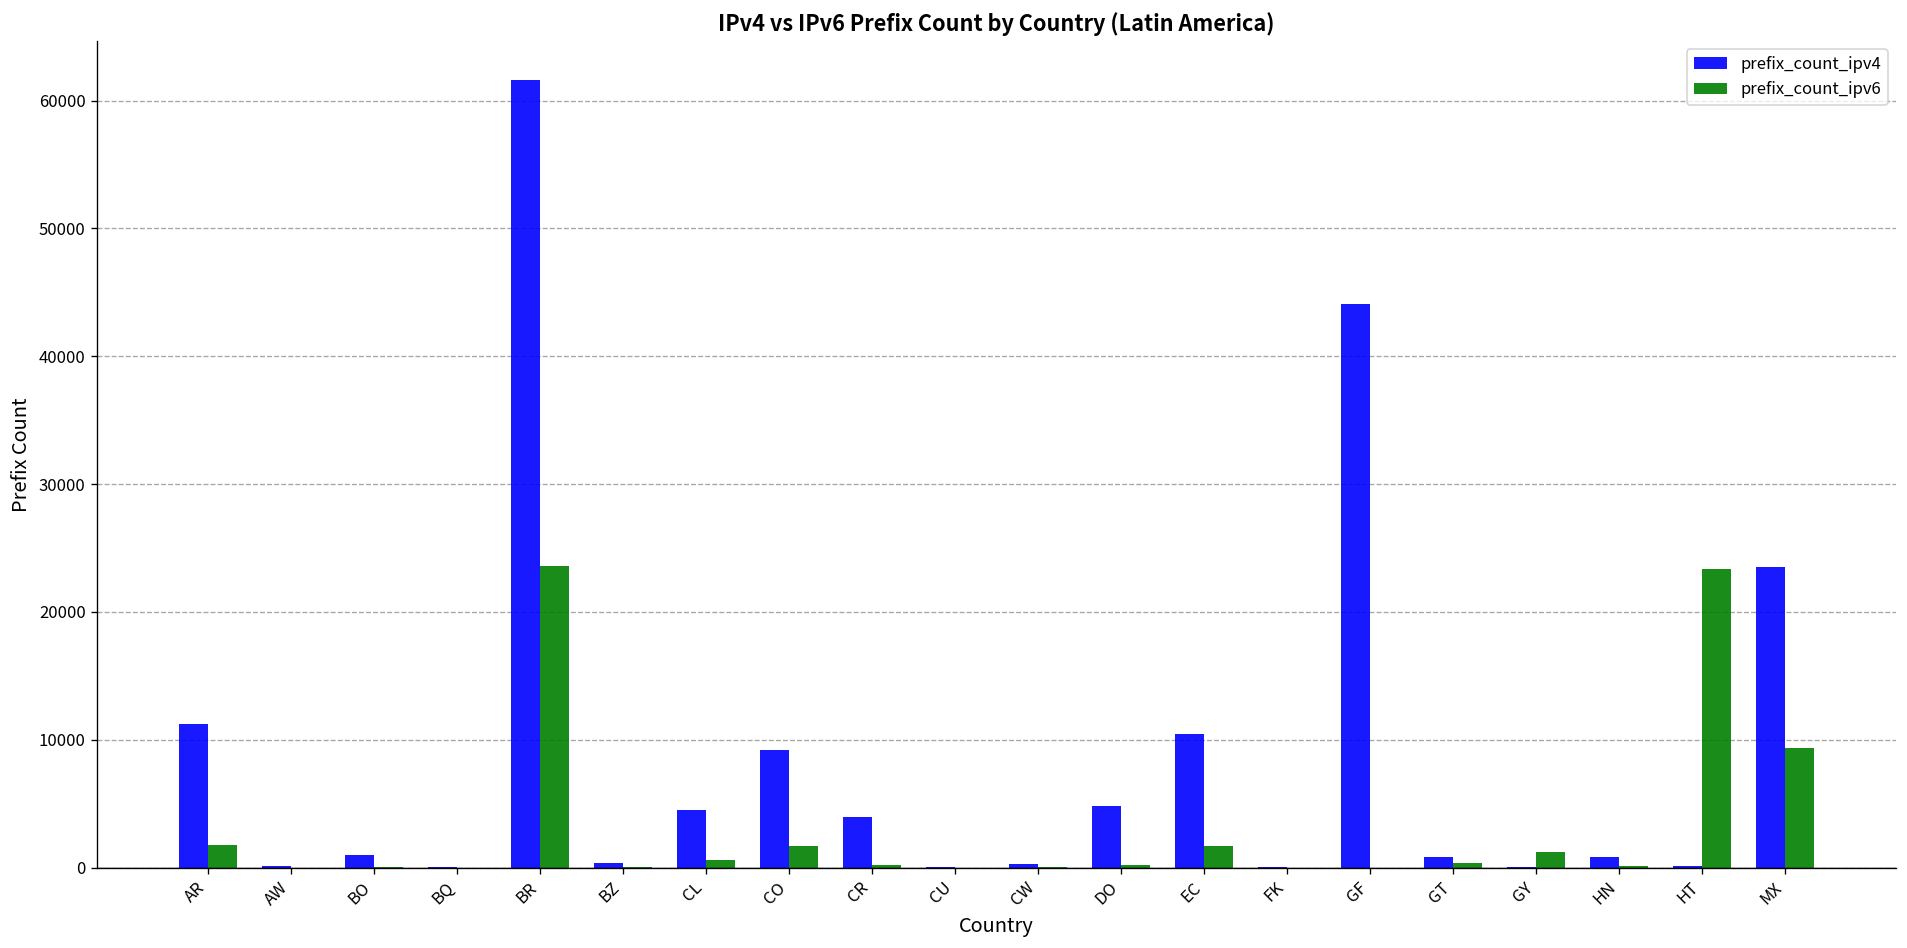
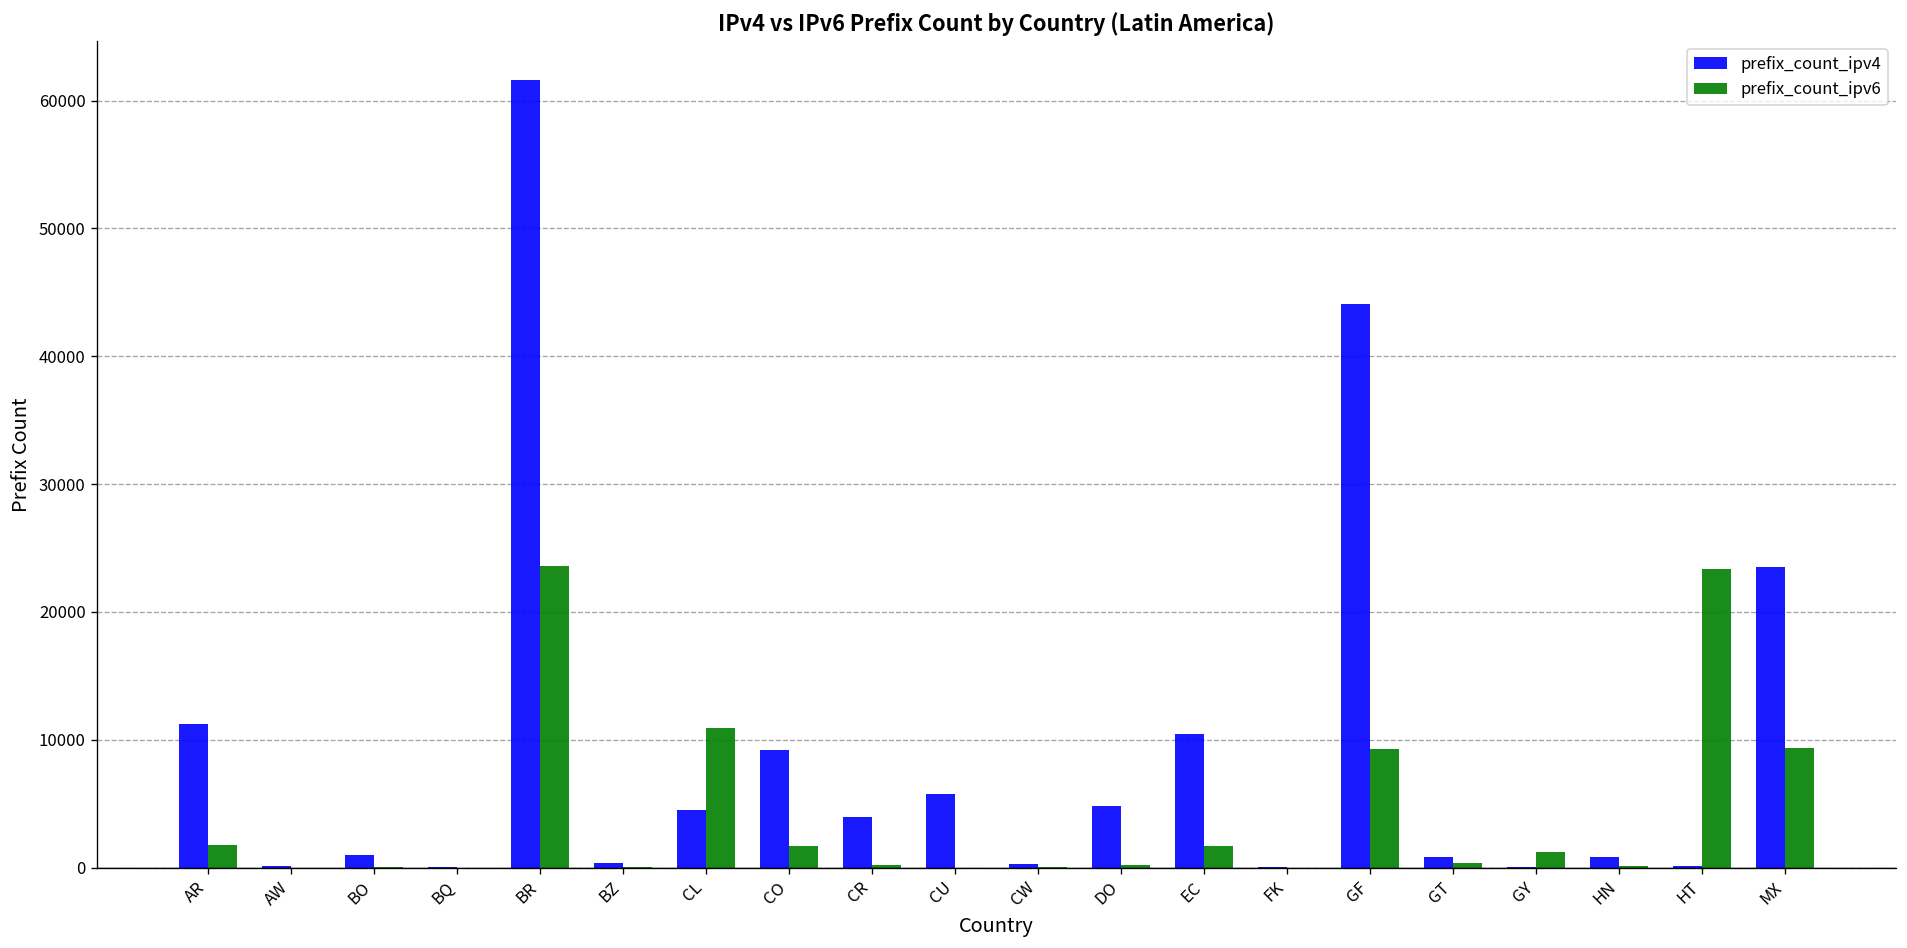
  {
    "prefix_count_ipv4": {
      "AR": 11200,
      "BO": 1000,
      "BR": 61600,
      "BZ": 400,
      "CL": 4500,
      "CO": 9200,
      "CR": 3900,
-     "CU": 100,
+     "CU": 5800,
      "CW": 200,
      "DO": 4800,
      "EC": 10500,
      "GF": 44100,
      "GT": 800,
      "HN": 800,
      "MX": 23500
    },
    "prefix_count_ipv6": {
      "AR": 1800,
      "BR": 23600,
-     "CL": 600,
+     "CL": 10900,
      "CO": 1700,
      "EC": 1700,
      "FK": 0,
-     "GF": 0,
+     "GF": 9300,
      "GT": 400,
      "GY": 1200,
      "HT": 23400,
      "MX": 9400
    }
  }
